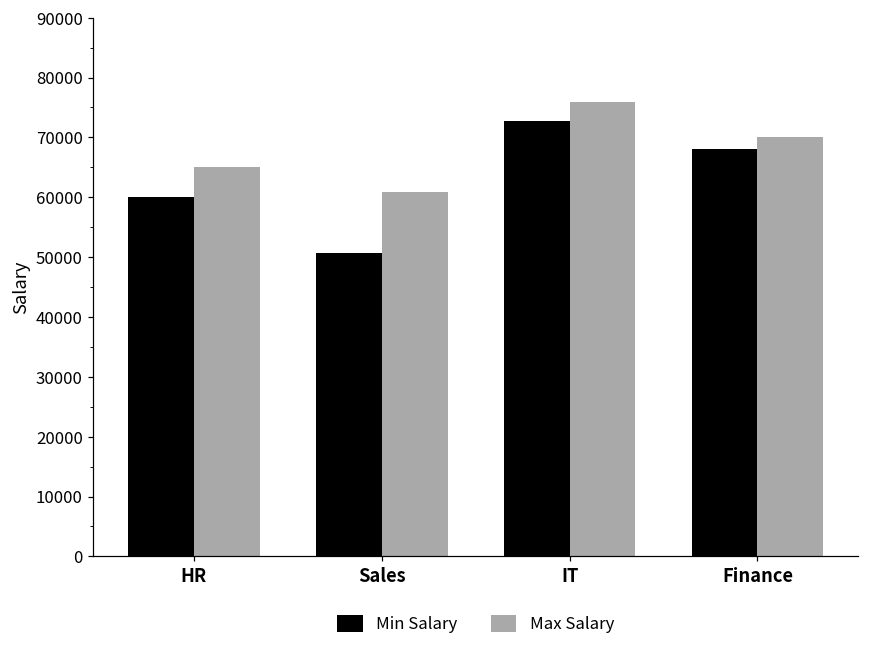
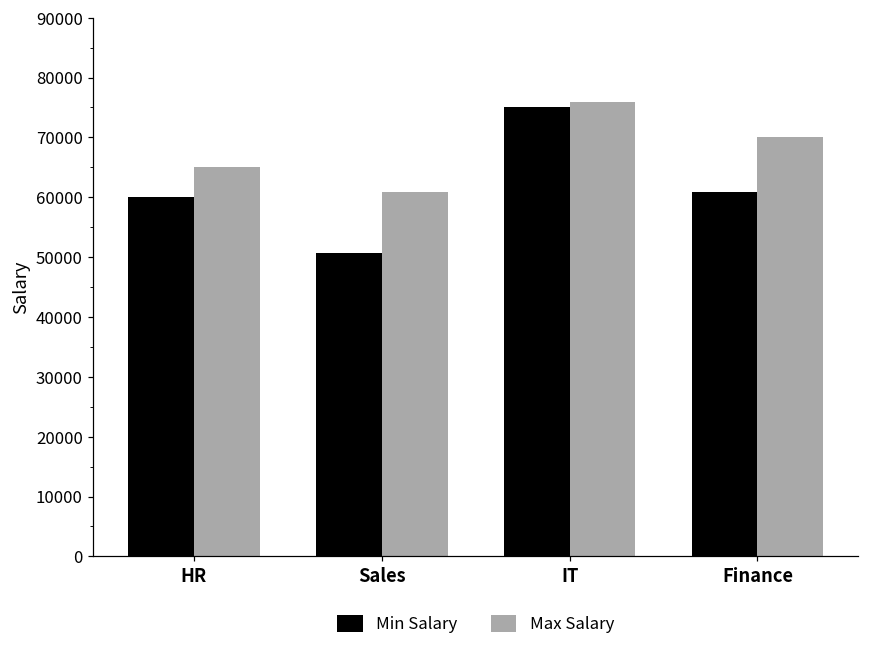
  {
    "Min Salary": {
      "HR": 60000,
      "Sales": 51000,
-     "IT": 73000,
-     "Finance": 68000
+     "IT": 75000,
+     "Finance": 61000
    },
    "Max Salary": {
      "HR": 65000,
      "Sales": 61000,
      "IT": 76000,
      "Finance": 70000
    }
  }
